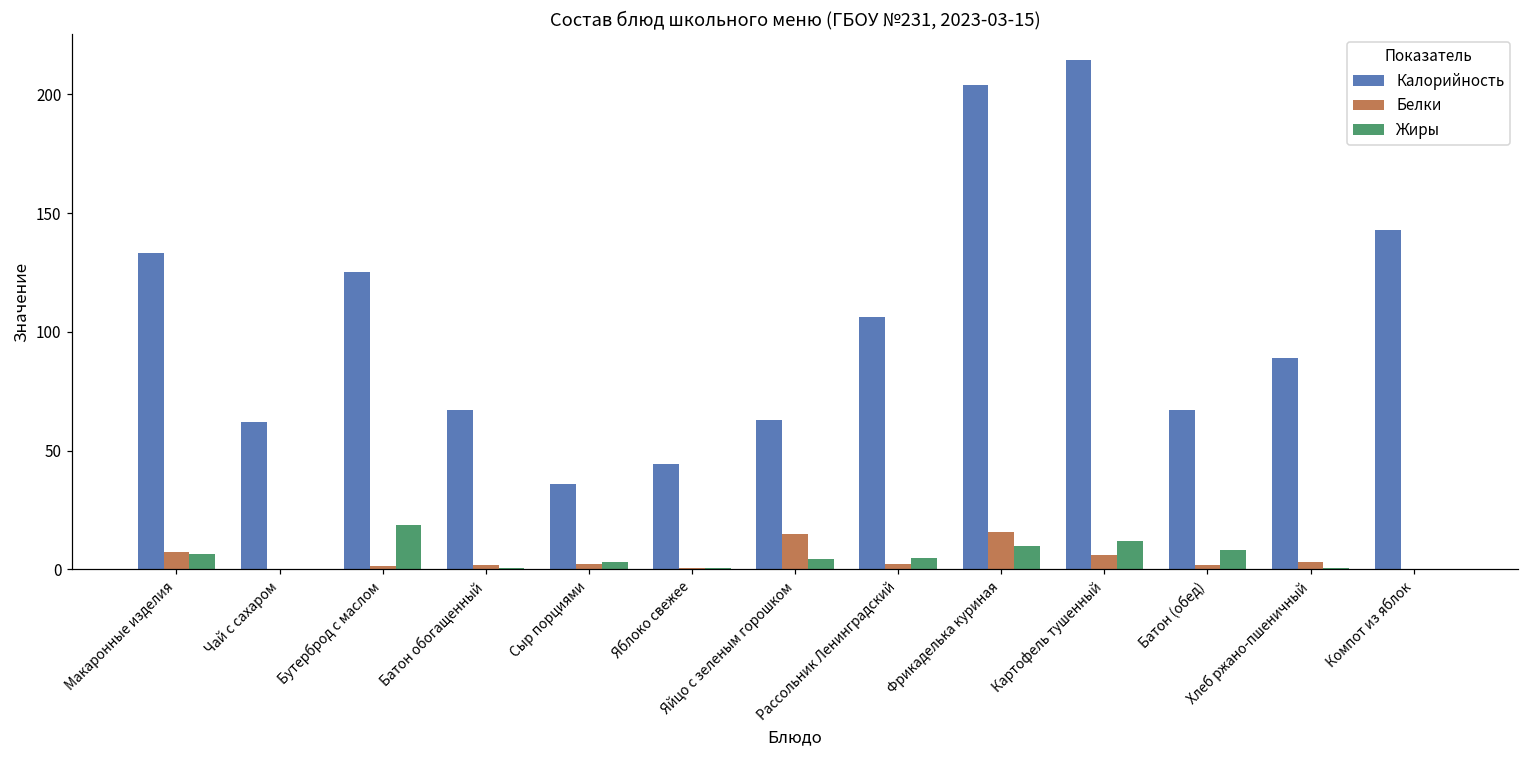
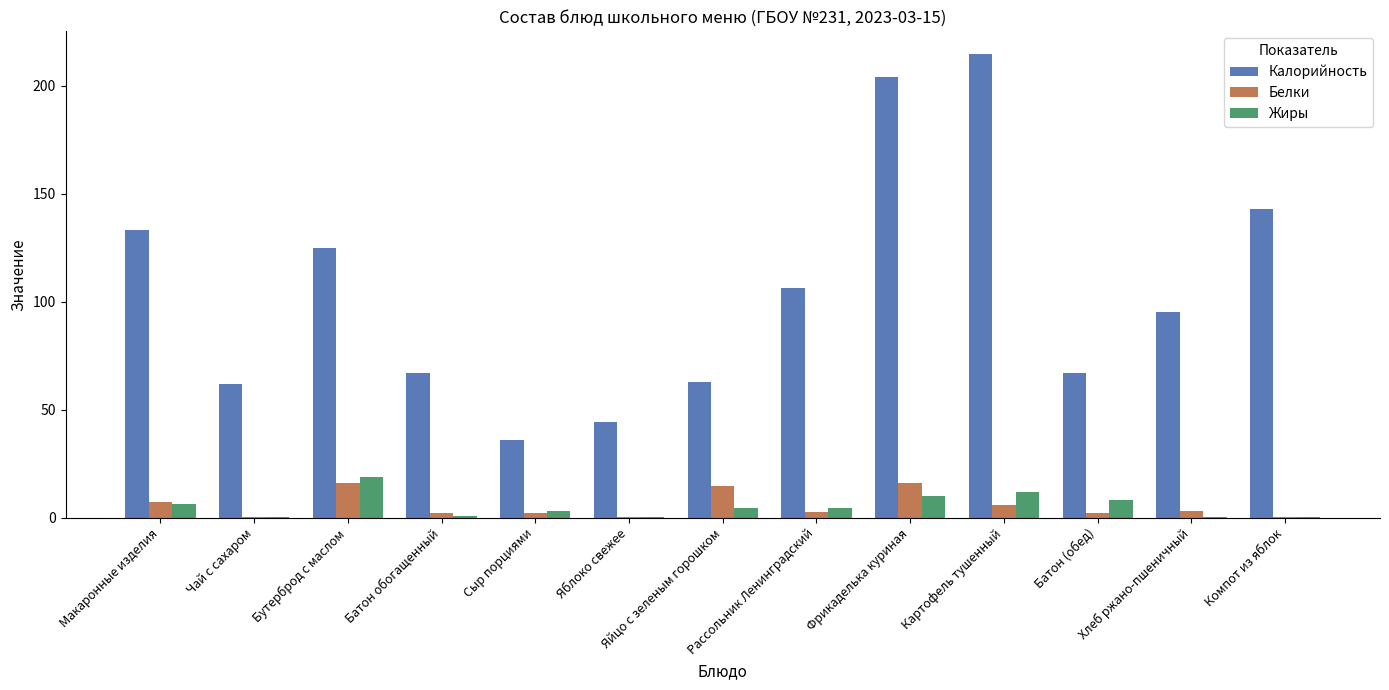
  {
    "Калорийность": {
      "Макаронные изделия": 133,
      "Чай с сахаром": 62,
      "Бутерброд с маслом": 125,
      "Батон обогащенный": 67,
      "Сыр порциями": 36,
      "Яблоко свежее": 44,
      "Яйцо с зеленым горошком": 63,
      "Рассольник Ленинградский": 106,
      "Фрикаделька куриная": 204,
      "Картофель тушенный": 215,
      "Батон (обед)": 67,
-     "Хлеб ржано-пшеничный": 89,
+     "Хлеб ржано-пшеничный": 95,
      "Компот из яблок": 143
    },
    "Белки": {
      "Макаронные изделия": 7,
-     "Бутерброд с маслом": 1,
+     "Бутерброд с маслом": 16,
      "Батон обогащенный": 2,
      "Сыр порциями": 2,
      "Яйцо с зеленым горошком": 15,
      "Рассольник Ленинградский": 2,
      "Фрикаделька куриная": 16,
      "Картофель тушенный": 6,
      "Батон (обед)": 2,
      "Хлеб ржано-пшеничный": 3
    },
    "Жиры": {
      "Макаронные изделия": 6,
      "Бутерброд с маслом": 19,
      "Сыр порциями": 3,
      "Яйцо с зеленым горошком": 4,
      "Рассольник Ленинградский": 5,
      "Фрикаделька куриная": 10,
      "Картофель тушенный": 12,
      "Батон (обед)": 8
    }
  }
